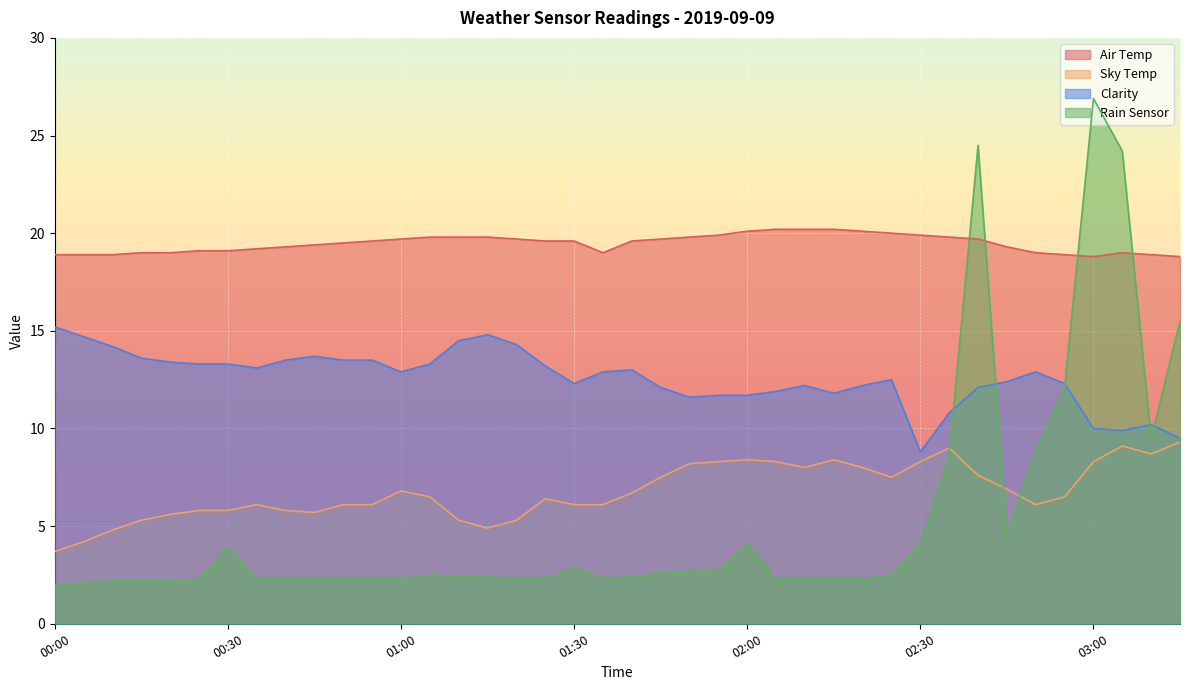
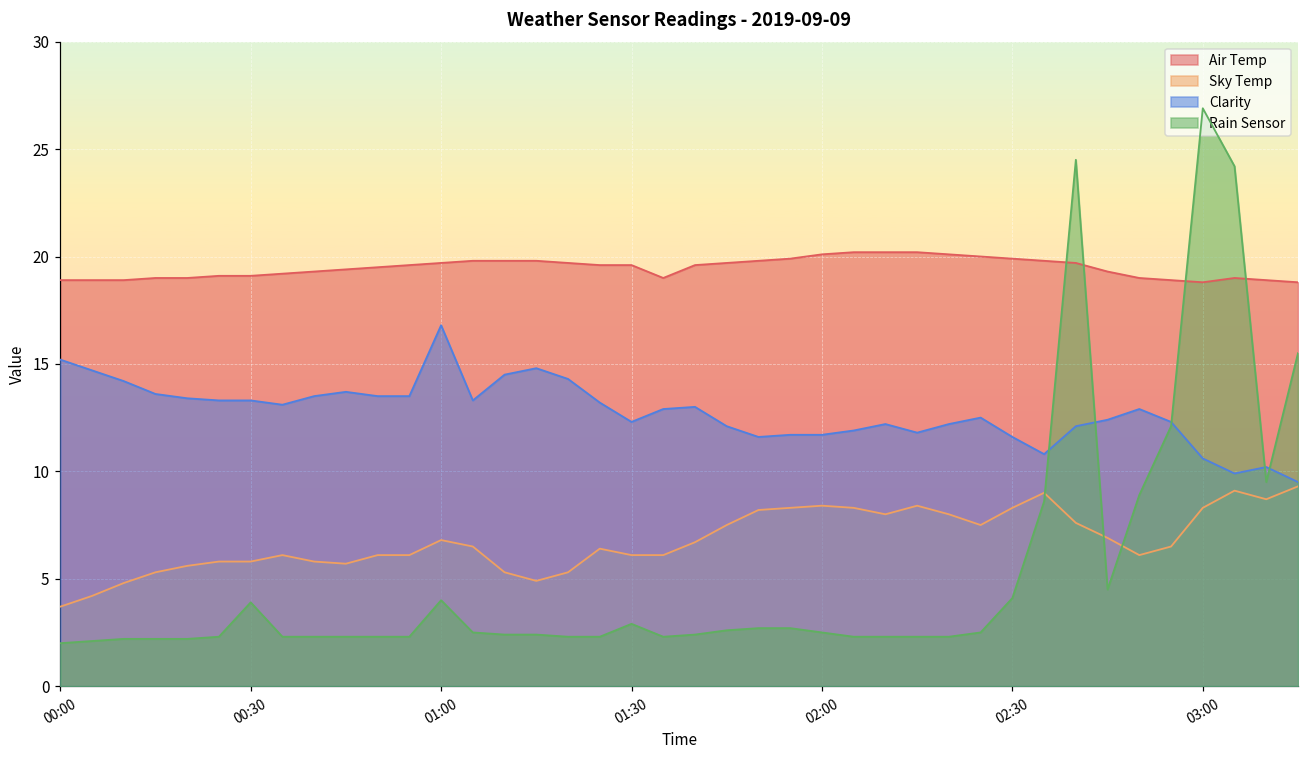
  {
    "Clarity": {
      "00:00": 15.2,
      "00:30": 13.3,
-     "01:00": 12.9,
+     "01:00": 16.8,
      "01:30": 12.3,
      "02:00": 11.7,
-     "02:30": 8.8,
-     "03:00": 10.0
+     "02:30": 11.6,
+     "03:00": 10.6
    },
    "Rain Sensor": {
      "00:00": 2.0,
      "00:30": 3.9,
-     "01:00": 2.3,
+     "01:00": 4.0,
      "01:30": 2.9,
-     "02:00": 4.1,
+     "02:00": 2.5,
      "02:30": 4.1
    }
  }
